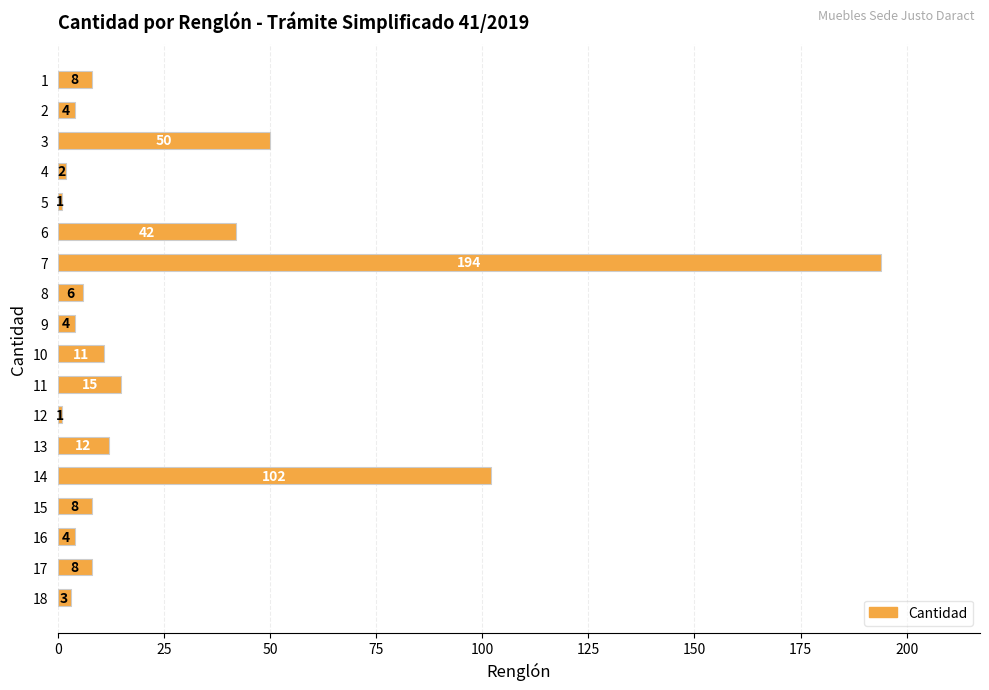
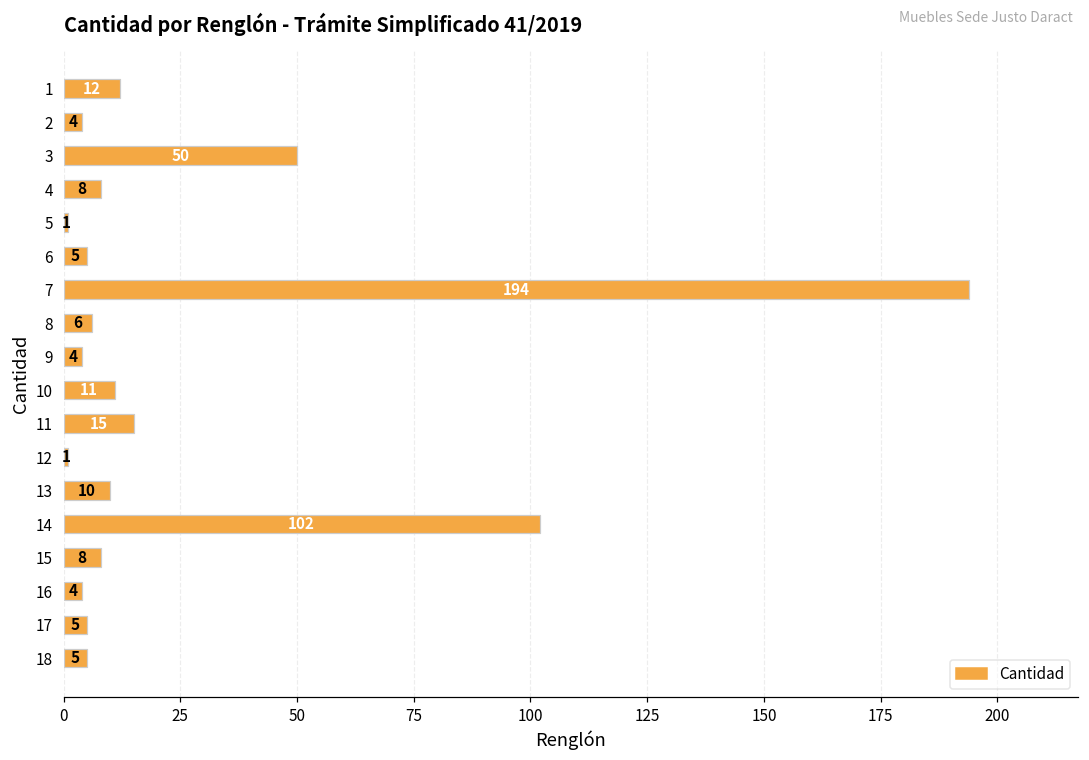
  {
-   "1": 8,
+   "1": 12,
    "2": 4,
    "3": 50,
-   "4": 2,
+   "4": 8,
    "5": 1,
-   "6": 42,
+   "6": 5,
    "7": 194,
    "8": 6,
    "9": 4,
    "10": 11,
    "11": 15,
    "12": 1,
-   "13": 12,
+   "13": 10,
    "14": 102,
    "15": 8,
    "16": 4,
-   "17": 8,
-   "18": 3
+   "17": 5,
+   "18": 5
  }
